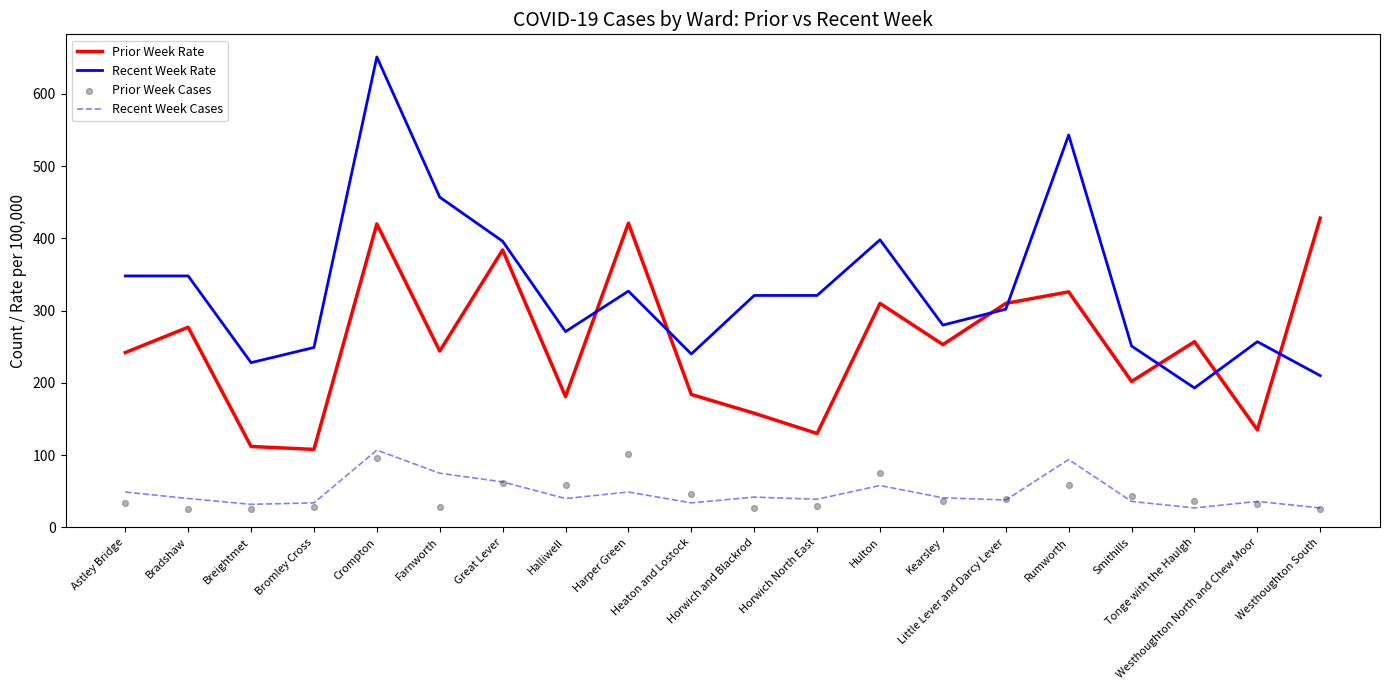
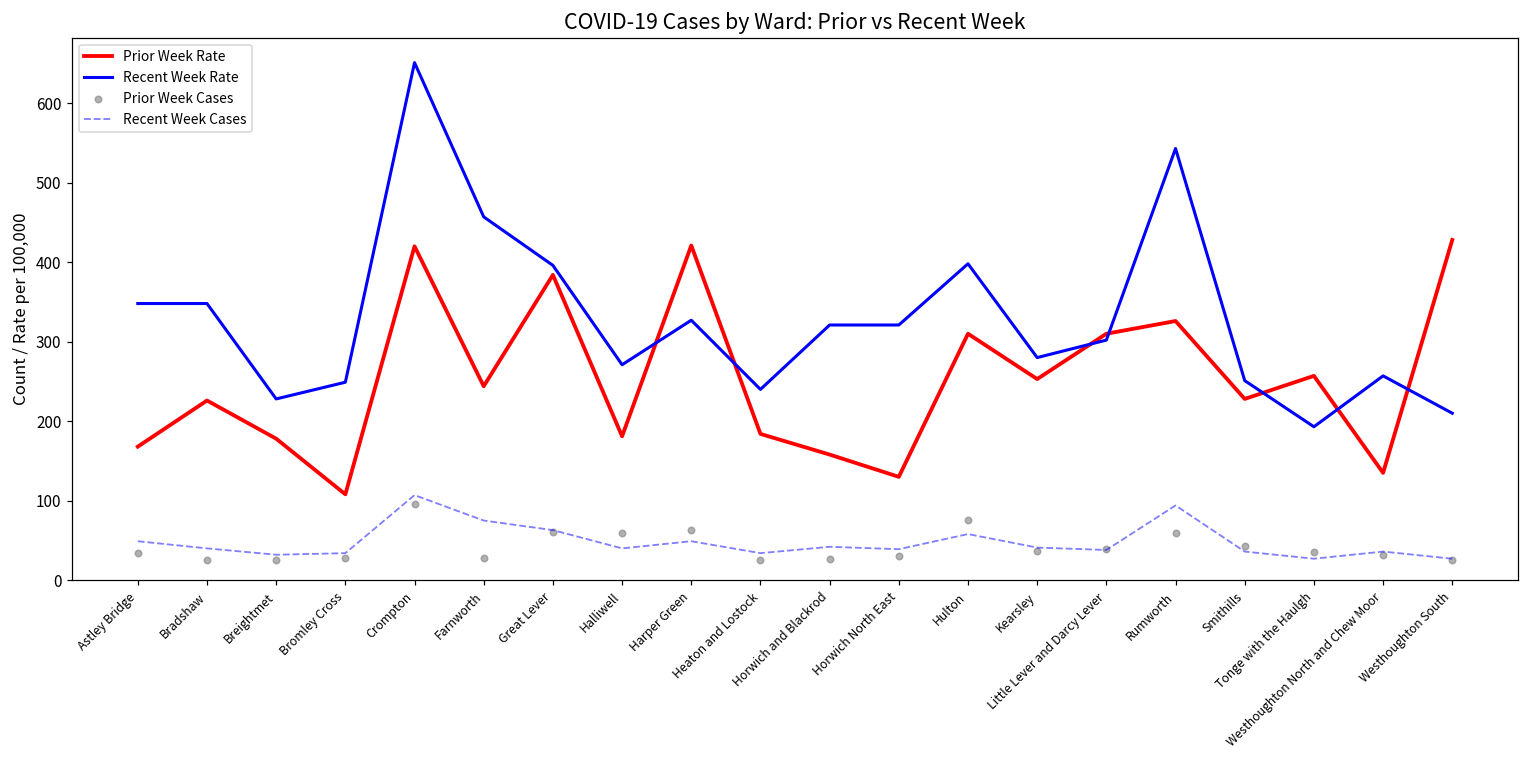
  {
    "Prior Week Rate": {
-     "Astley Bridge": 240,
-     "Bradshaw": 280,
-     "Breightmet": 110,
+     "Astley Bridge": 170,
+     "Bradshaw": 230,
+     "Breightmet": 180,
      "Bromley Cross": 110,
      "Crompton": 420,
      "Farnworth": 240,
      "Great Lever": 380,
      "Halliwell": 180,
      "Harper Green": 420,
      "Heaton and Lostock": 180,
      "Horwich and Blackrod": 160,
      "Horwich North East": 130,
      "Hulton": 310,
      "Kearsley": 250,
      "Little Lever and Darcy Lever": 310,
      "Rumworth": 330,
-     "Smithills": 200,
+     "Smithills": 230,
      "Tonge with the Haulgh": 260,
      "Westhoughton North and Chew Moor": 140,
      "Westhoughton South": 430
    },
    "Prior Week Cases": {
-     "Harper Green": 100,
-     "Heaton and Lostock": 50
+     "Harper Green": 60,
+     "Heaton and Lostock": 30
    }
  }
